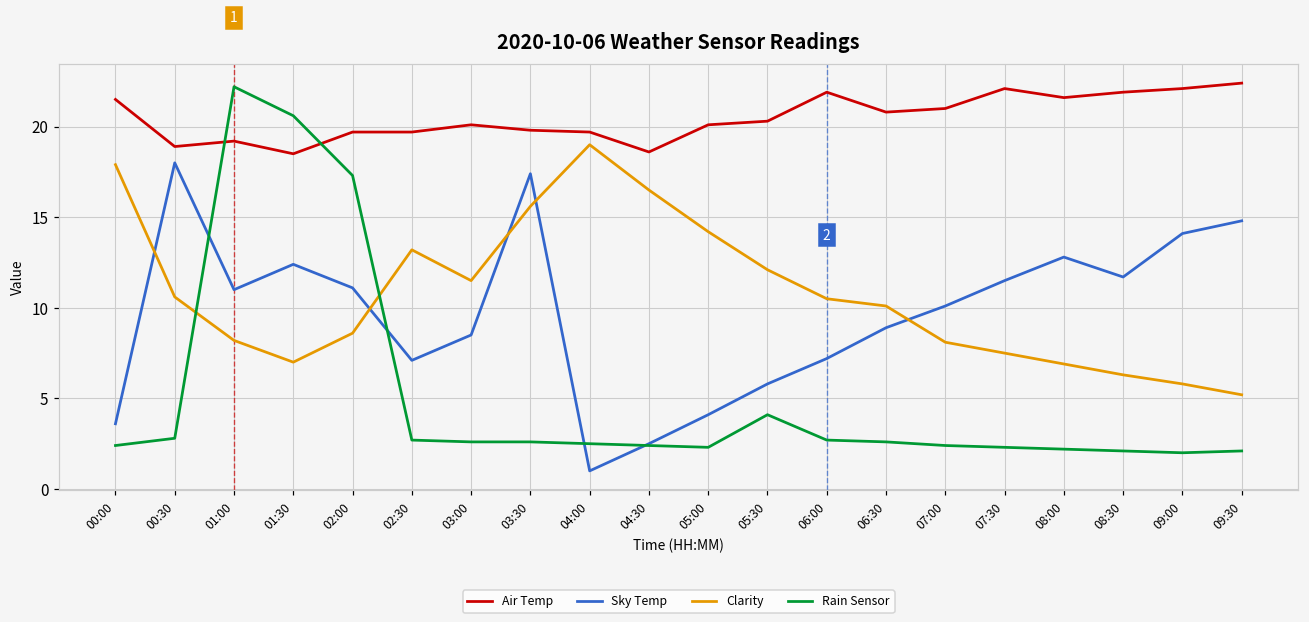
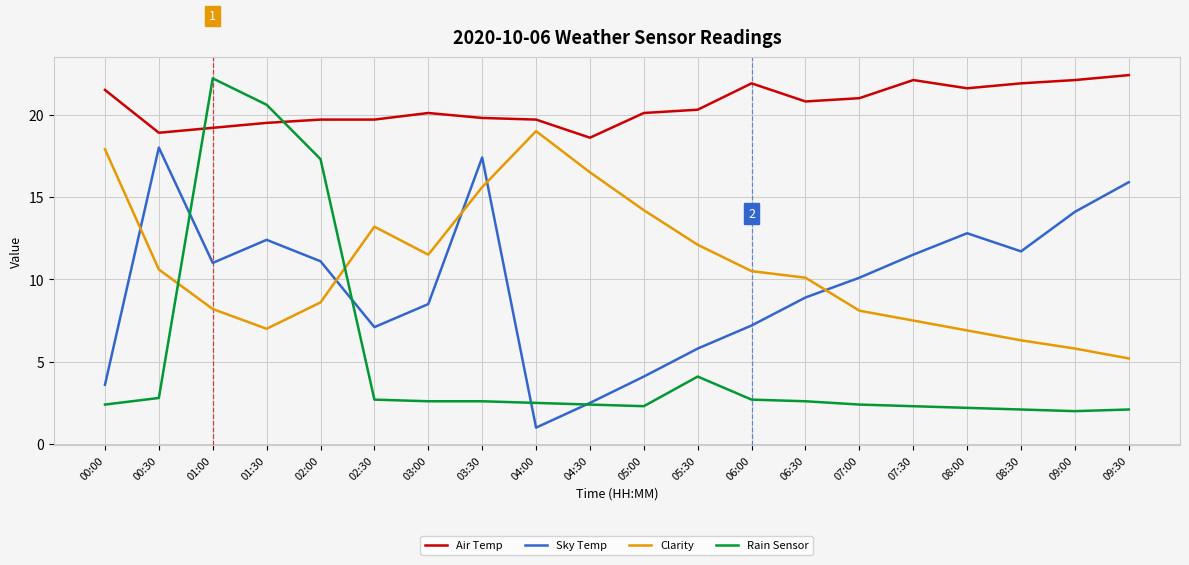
  {
    "Air Temp": {
      "00:00": 21.5,
      "00:30": 18.9,
      "01:00": 19.2,
-     "01:30": 18.5,
+     "01:30": 19.5,
      "02:00": 19.7,
      "02:30": 19.7,
      "03:00": 20.1,
      "03:30": 19.8,
      "04:00": 19.7,
      "04:30": 18.6,
      "05:00": 20.1,
      "05:30": 20.3,
      "06:00": 21.9,
      "06:30": 20.8,
      "07:00": 21.0,
      "07:30": 22.1,
      "08:00": 21.6,
      "08:30": 21.9,
      "09:00": 22.1,
      "09:30": 22.4
    },
    "Sky Temp": {
      "00:00": 3.6,
      "00:30": 18.0,
      "01:00": 11.0,
      "01:30": 12.4,
      "02:00": 11.1,
      "02:30": 7.1,
      "03:00": 8.5,
      "03:30": 17.4,
      "04:00": 1.0,
      "05:00": 4.1,
      "05:30": 5.8,
      "06:00": 7.2,
      "06:30": 8.9,
      "07:00": 10.1,
      "07:30": 11.5,
      "08:00": 12.8,
      "08:30": 11.7,
      "09:00": 14.1,
-     "09:30": 14.8
+     "09:30": 15.9
    },
    "Clarity": {
      "00:00": 17.9,
      "00:30": 10.6,
      "01:00": 8.2,
      "01:30": 7.0,
      "02:00": 8.6,
      "02:30": 13.2,
      "03:00": 11.5,
      "03:30": 15.6,
      "04:00": 19.0,
      "04:30": 16.5,
      "05:00": 14.2,
      "05:30": 12.1,
      "06:00": 10.5,
      "06:30": 10.1,
      "07:00": 8.1,
      "07:30": 7.5,
      "08:00": 6.9,
      "08:30": 6.3,
      "09:00": 5.8,
      "09:30": 5.2
    },
    "Rain Sensor": {
      "00:00": 2.4,
      "00:30": 2.8,
      "01:00": 22.2,
      "01:30": 20.6,
      "02:00": 17.3,
      "02:30": 2.7,
      "03:00": 2.6,
      "03:30": 2.6,
      "04:00": 2.5,
      "05:00": 2.3,
      "05:30": 4.1,
      "06:00": 2.7,
      "06:30": 2.6,
      "07:00": 2.4,
      "07:30": 2.3,
      "08:00": 2.2,
      "08:30": 2.1,
      "09:00": 2.0,
      "09:30": 2.1
    }
  }
